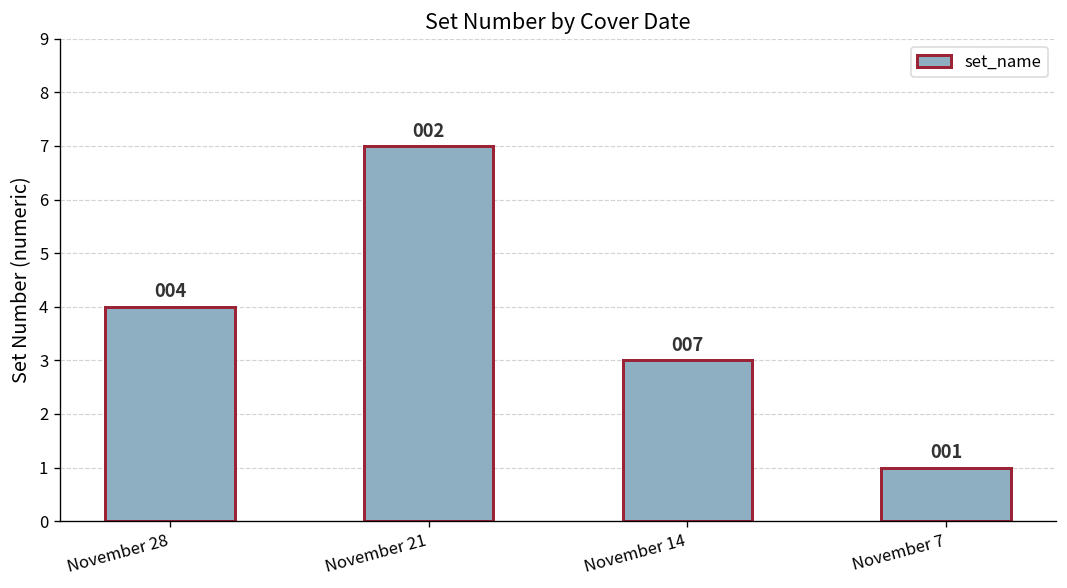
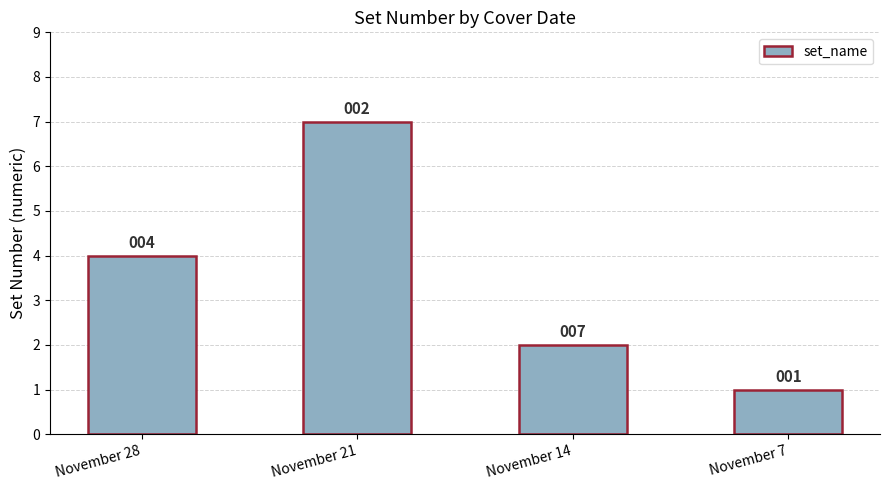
  {
-   "November 14": 3
+   "November 14": 2
  }
